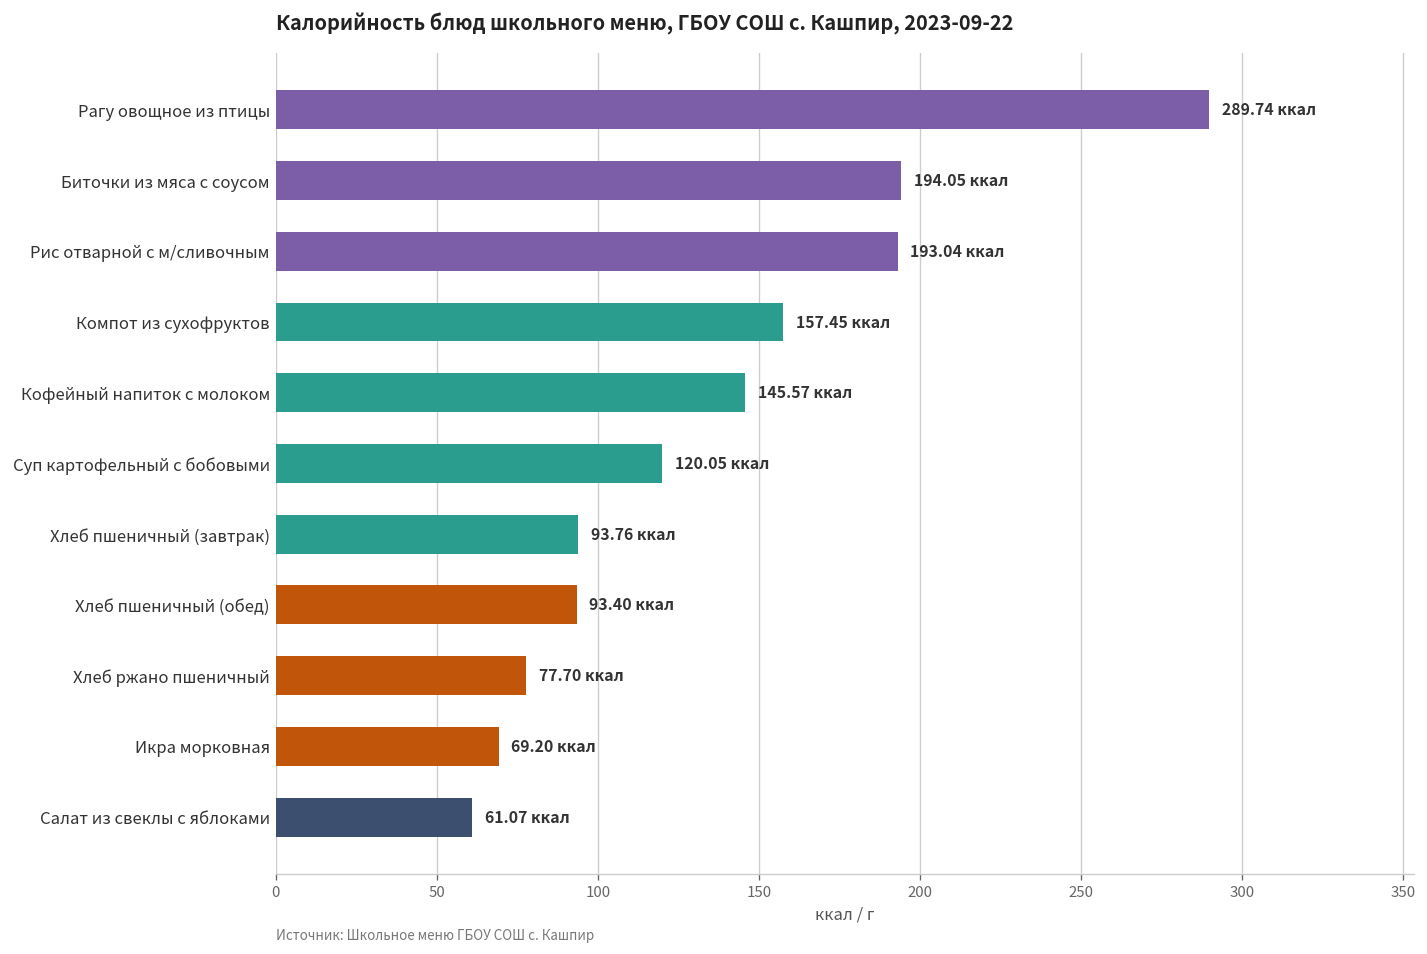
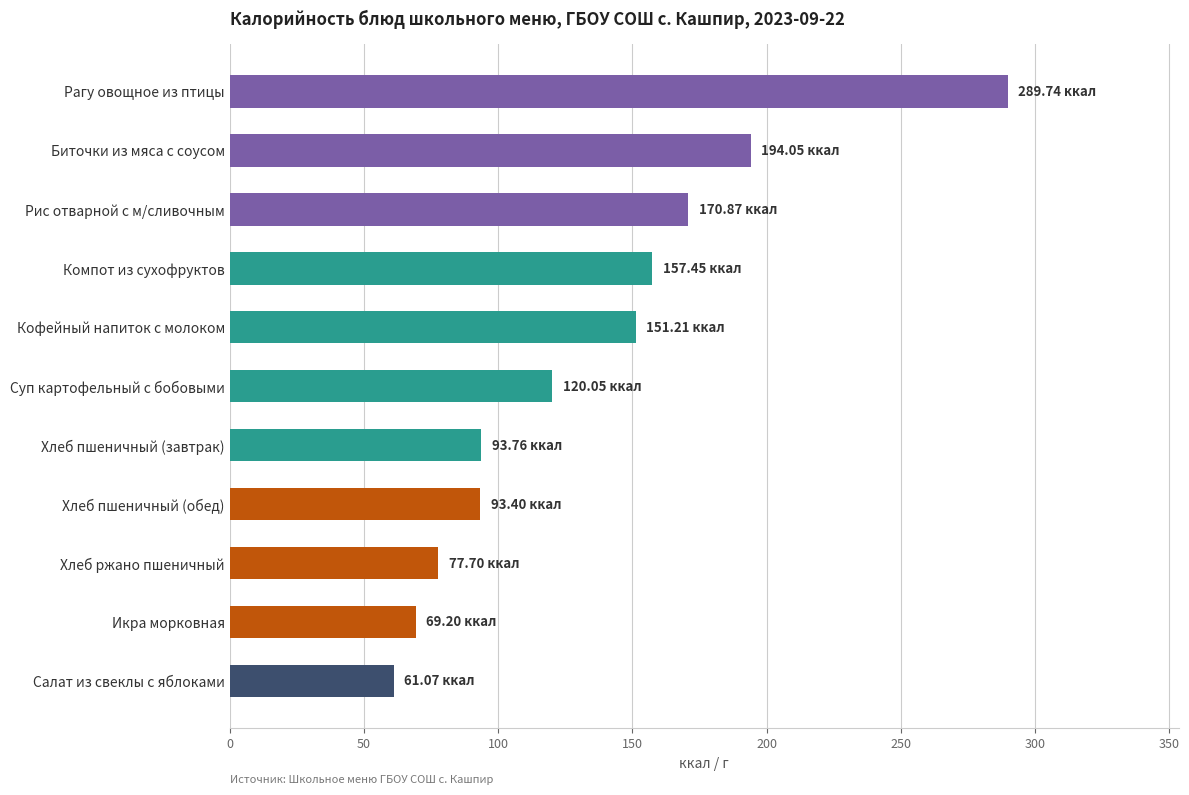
  {
    "Рагу овощное из птицы": 289.74,
    "Биточки из мяса с соусом": 194.05,
-   "Рис отварной с м/сливочным": 193.04,
+   "Рис отварной с м/сливочным": 170.87,
    "Компот из сухофруктов": 157.45,
-   "Кофейный напиток с молоком": 145.57,
+   "Кофейный напиток с молоком": 151.21,
    "Суп картофельный с бобовыми": 120.05,
    "Хлеб пшеничный (завтрак)": 93.76,
    "Хлеб пшеничный (обед)": 93.40,
    "Хлеб ржано пшеничный": 77.70,
    "Икра морковная": 69.20,
    "Салат из свеклы с яблоками": 61.07
  }
